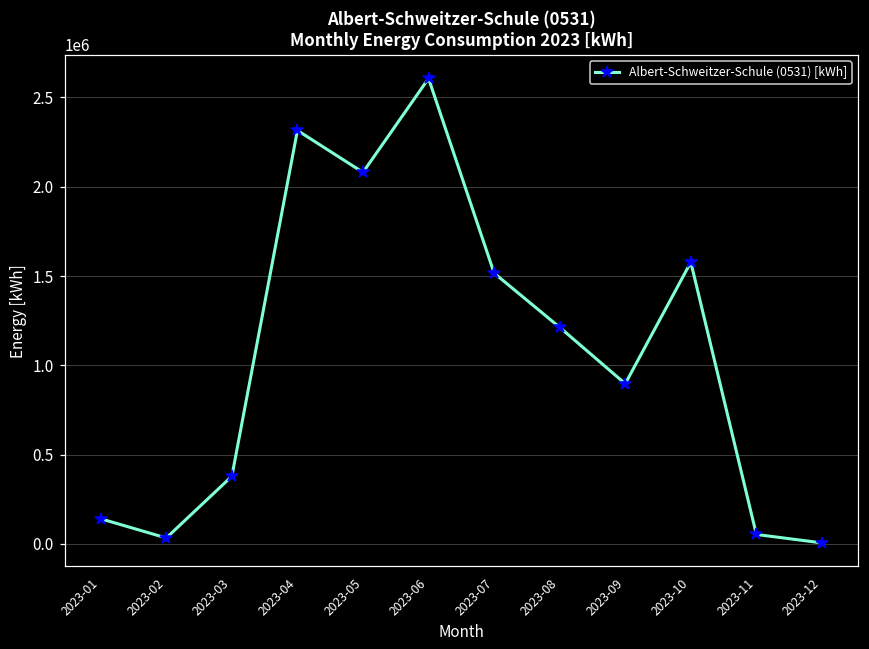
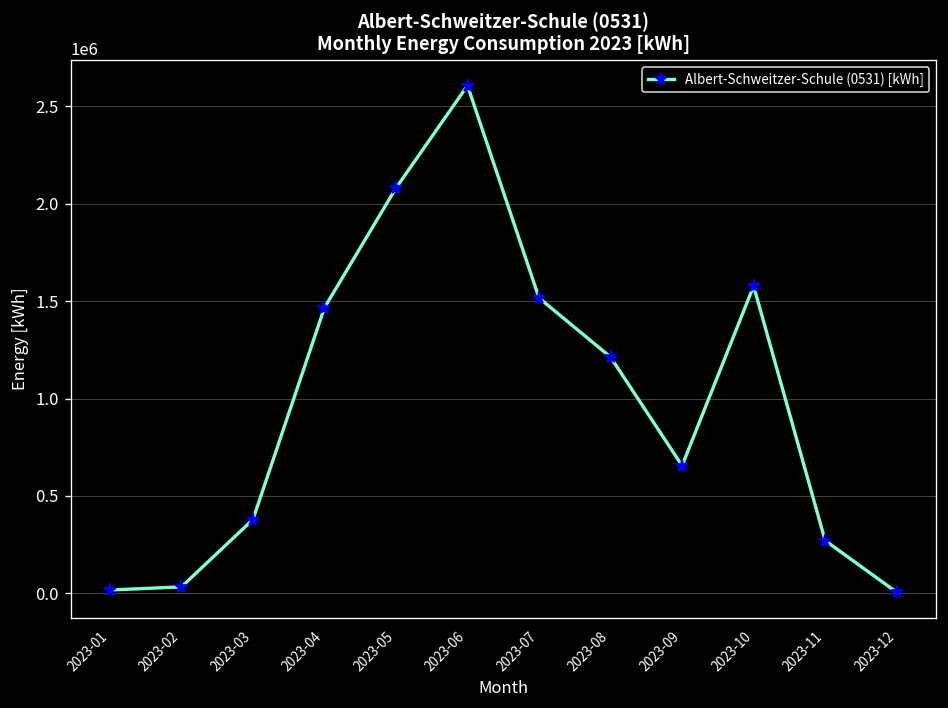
  {
-   "2023-01": 140000,
+   "2023-01": 20000,
    "2023-02": 30000,
    "2023-03": 380000,
-   "2023-04": 2320000,
+   "2023-04": 1470000,
    "2023-05": 2080000,
    "2023-06": 2610000,
    "2023-07": 1520000,
    "2023-08": 1210000,
-   "2023-09": 900000,
+   "2023-09": 660000,
    "2023-10": 1580000,
-   "2023-11": 50000,
+   "2023-11": 270000,
    "2023-12": 10000
  }
